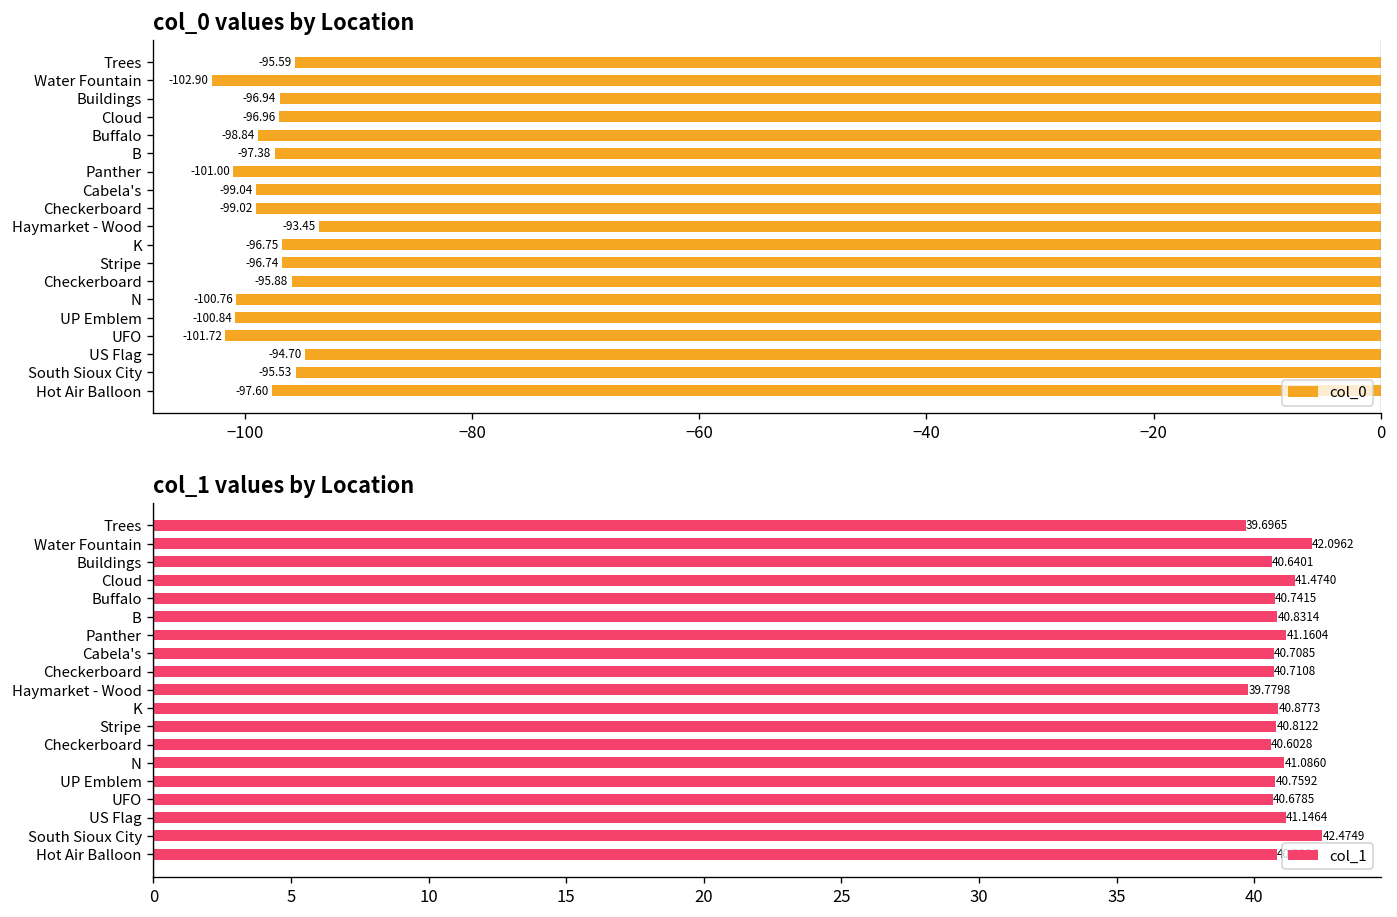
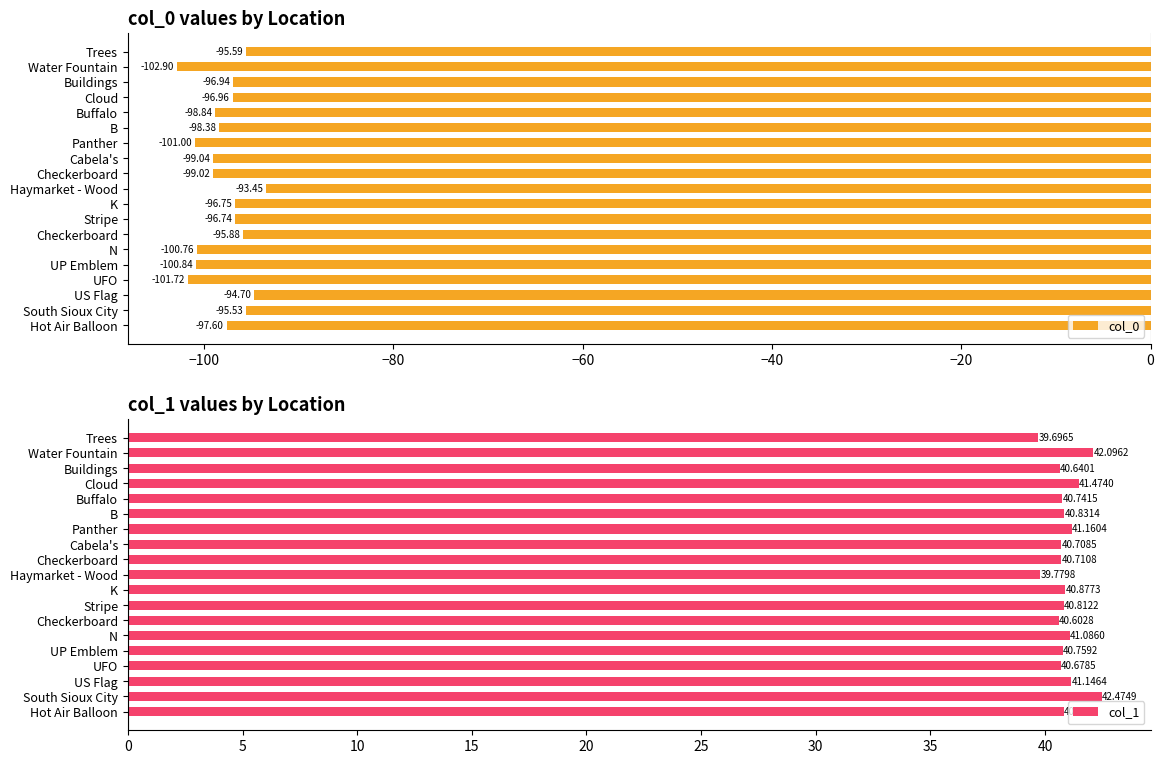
  {
    "col_0 values by Location": {
      "Trees": -95.59,
      "Water Fountain": -102.90,
      "Buildings": -96.94,
      "Cloud": -96.96,
      "Buffalo": -98.84,
-     "B": -97.38,
+     "B": -98.38,
      "Panther": -101.00,
      "Cabela's": -99.04,
      "Haymarket - Wood": -93.45,
      "K": -96.75,
      "Stripe": -96.74,
      "N": -100.76,
      "UP Emblem": -100.84,
      "UFO": -101.72,
      "US Flag": -94.70,
      "South Sioux City": -95.53,
      "Hot Air Balloon": -97.60
    },
    "col_1 values by Location": {
      "Trees": 39.6965,
      "Water Fountain": 42.0962,
      "Buildings": 40.6401,
      "Cloud": 41.4740,
      "Buffalo": 40.7415,
      "B": 40.8314,
      "Panther": 41.1604,
      "Cabela's": 40.7085,
      "Haymarket - Wood": 39.7798,
      "K": 40.8773,
      "Stripe": 40.8122,
      "N": 41.0860,
      "UP Emblem": 40.7592,
      "UFO": 40.6785,
      "US Flag": 41.1464
    }
  }
